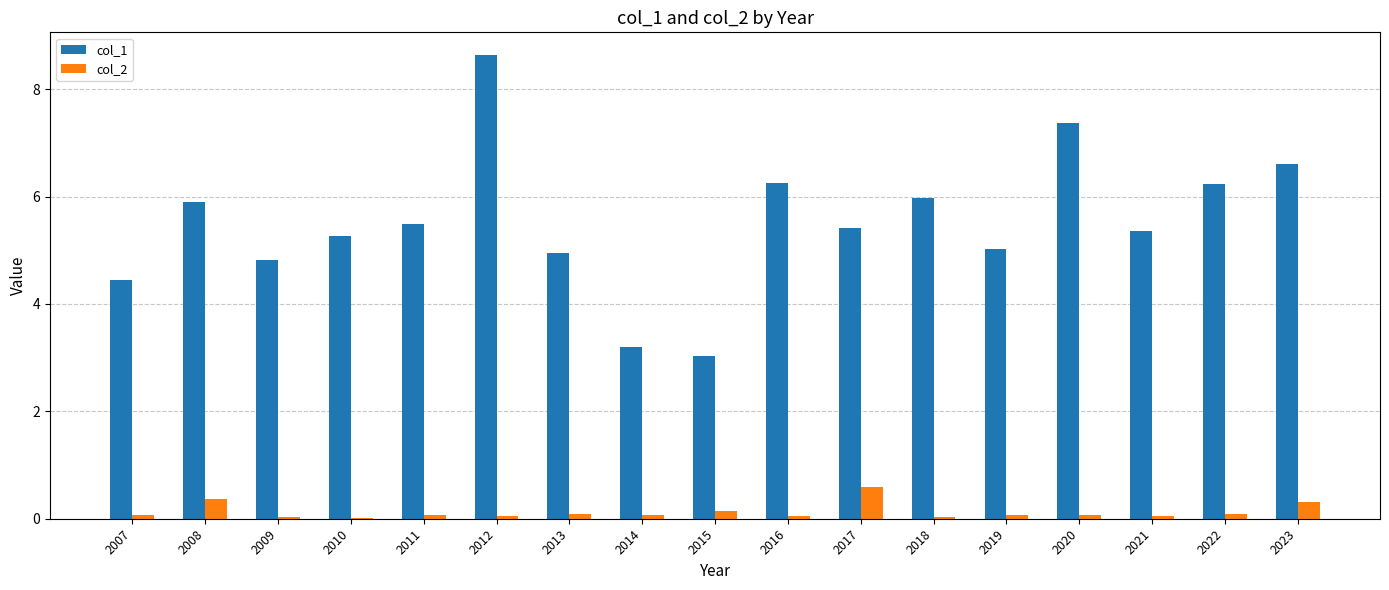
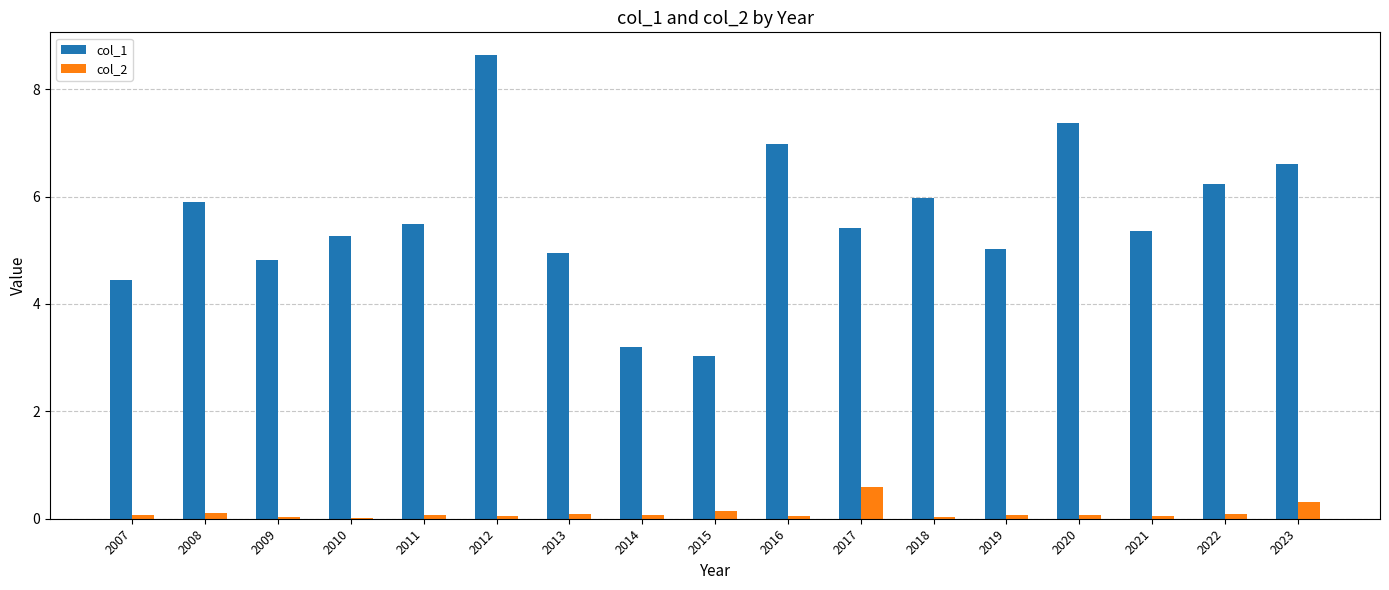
  {
    "col_1": {
      "2007": 4.4,
      "2008": 5.9,
      "2009": 4.8,
      "2010": 5.3,
      "2011": 5.5,
      "2012": 8.6,
      "2013": 4.9,
      "2014": 3.2,
      "2015": 3.0,
-     "2016": 6.3,
+     "2016": 7.0,
      "2017": 5.4,
      "2018": 6.0,
      "2019": 5.0,
      "2020": 7.4,
      "2021": 5.4,
      "2022": 6.2,
      "2023": 6.6
    },
    "col_2": {
      "2007": 0.1,
-     "2008": 0.4,
+     "2008": 0.1,
      "2011": 0.1,
      "2012": 0.0,
      "2013": 0.1,
      "2014": 0.1,
      "2015": 0.1,
      "2016": 0.0,
      "2017": 0.6,
      "2019": 0.1,
      "2020": 0.1,
      "2022": 0.1,
      "2023": 0.3
    }
  }
